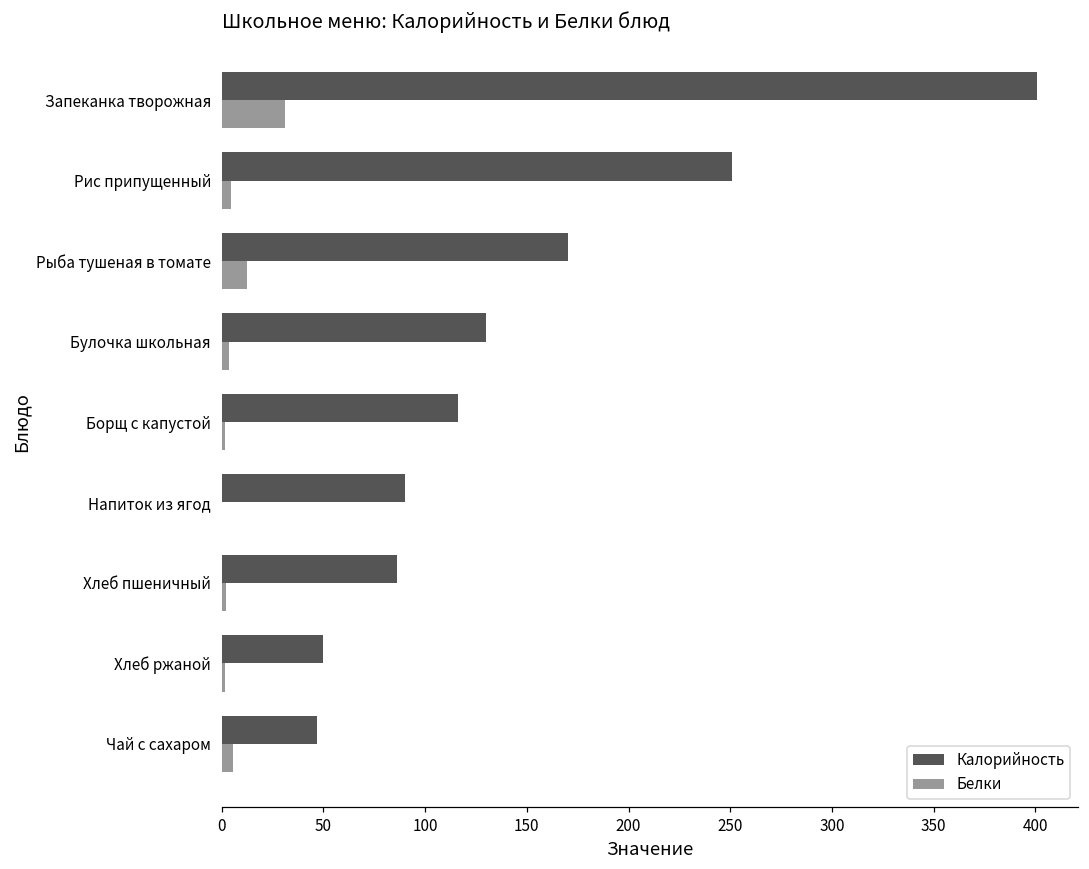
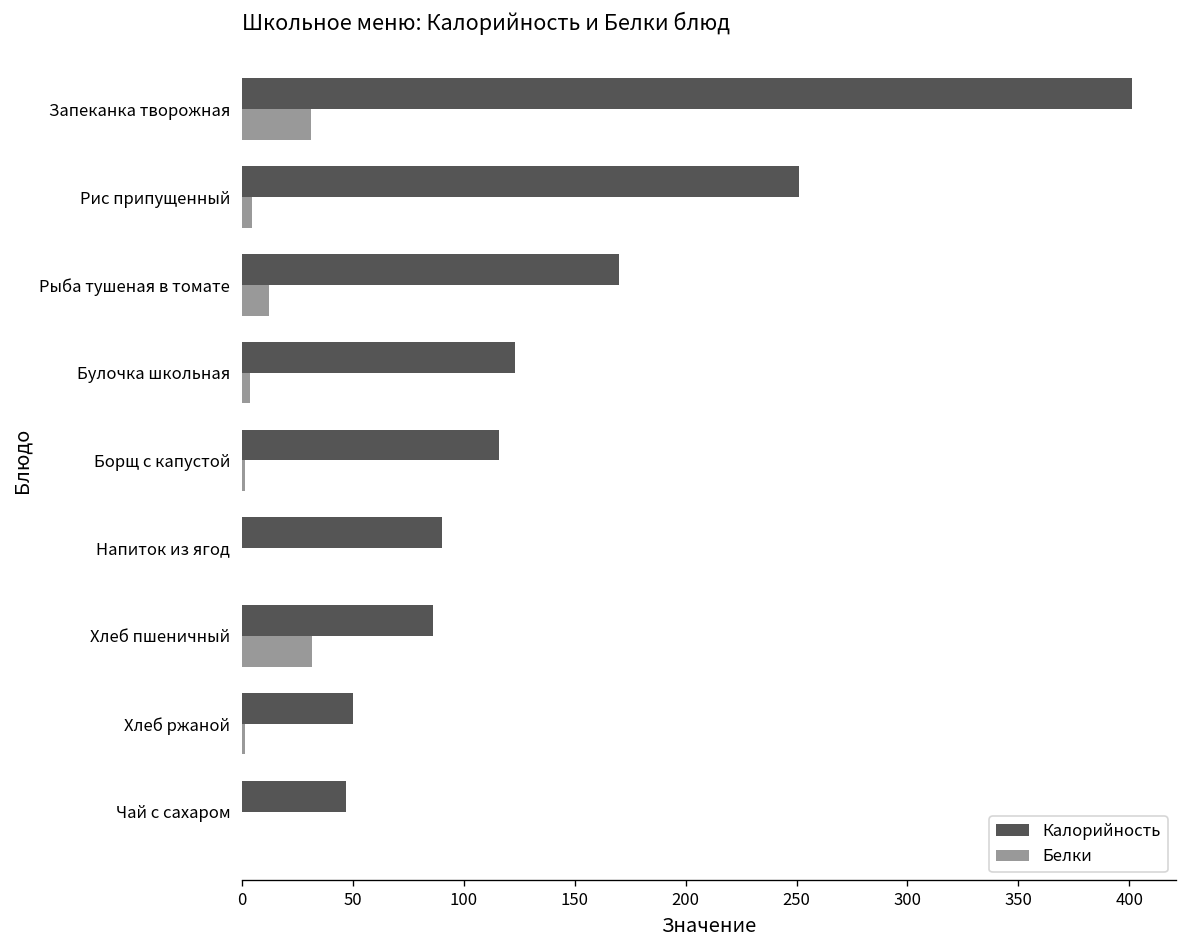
  {
    "Калорийность": {
      "Запеканка творожная": 401,
      "Рис припущенный": 251,
      "Рыба тушеная в томате": 170,
-     "Булочка школьная": 130,
+     "Булочка школьная": 123,
      "Борщ с капустой": 116,
      "Напиток из ягод": 90,
      "Хлеб пшеничный": 86,
      "Хлеб ржаной": 50,
      "Чай с сахаром": 47
    },
    "Белки": {
      "Запеканка творожная": 31,
      "Рис припущенный": 4,
      "Рыба тушеная в томате": 12,
      "Булочка школьная": 3,
      "Борщ с капустой": 2,
-     "Хлеб пшеничный": 2,
+     "Хлеб пшеничный": 31,
      "Хлеб ржаной": 2,
-     "Чай с сахаром": 6
+     "Чай с сахаром": 0
    }
  }
